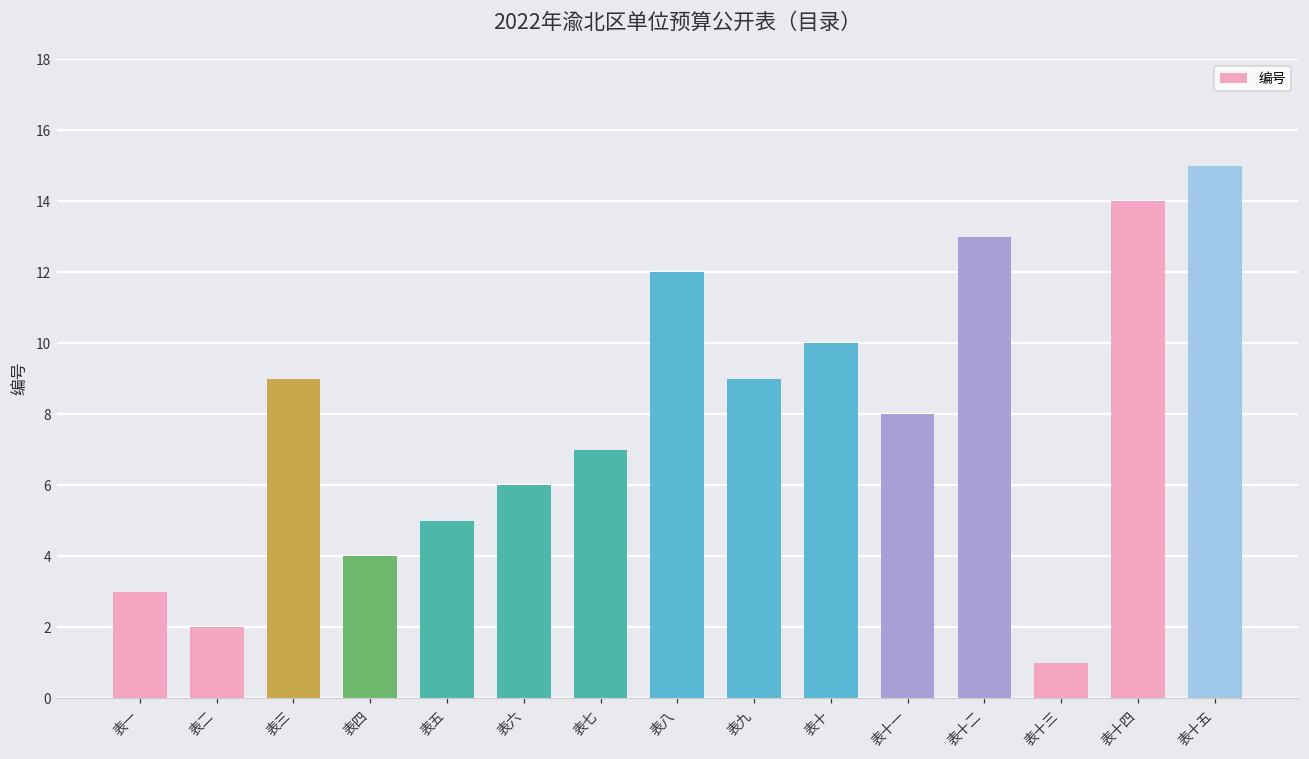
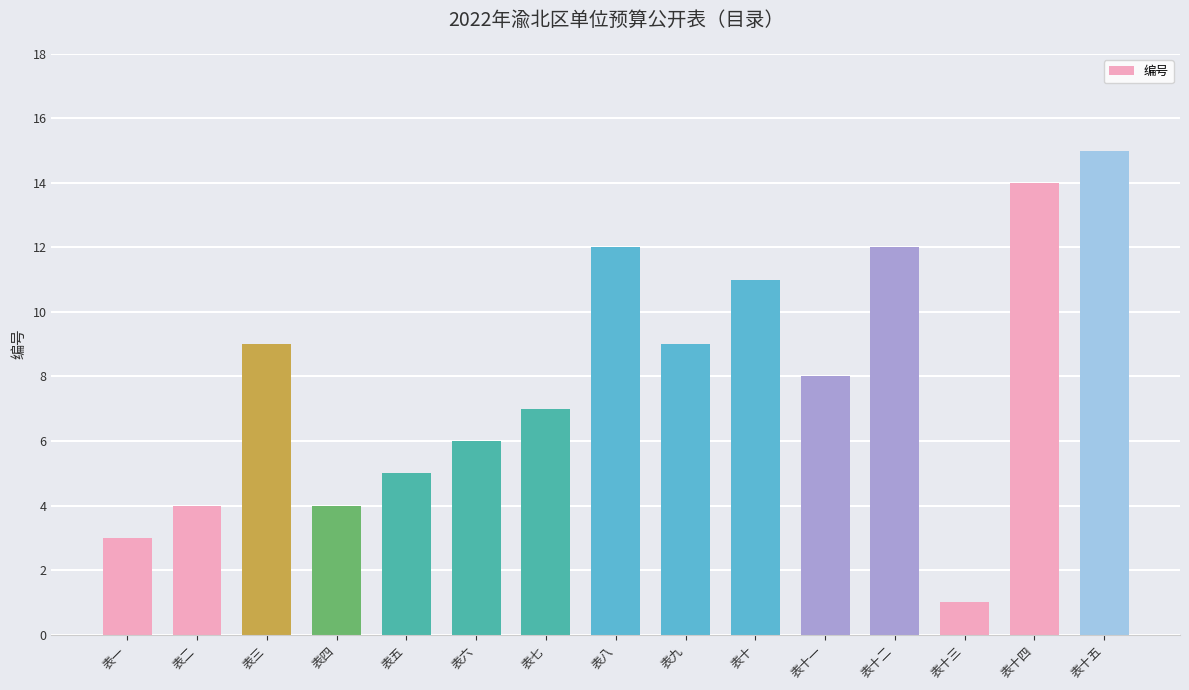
  {
    "表一": 3,
-   "表二": 2,
+   "表二": 4,
    "表三": 9,
    "表四": 4,
    "表五": 5,
    "表六": 6,
    "表七": 7,
    "表八": 12,
    "表九": 9,
-   "表十": 10,
+   "表十": 11,
    "表十一": 8,
-   "表十二": 13,
+   "表十二": 12,
    "表十三": 1,
    "表十四": 14,
    "表十五": 15
  }
